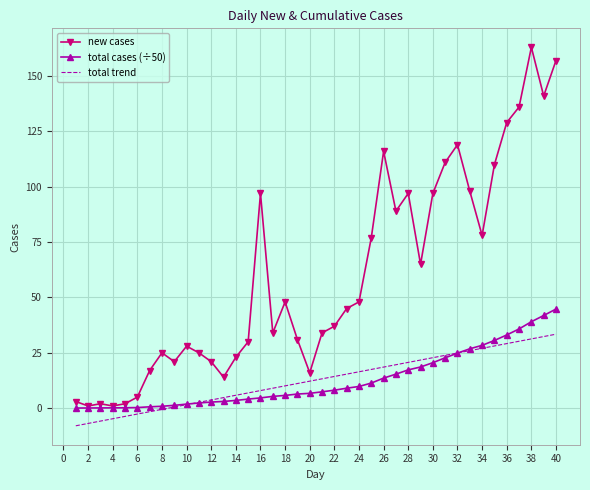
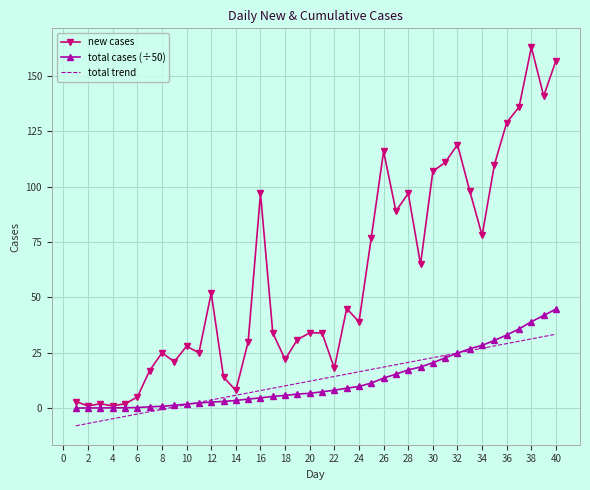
  {
    "new cases": {
      "6": 5,
      "8": 25,
      "10": 28,
-     "12": 21,
-     "14": 23,
+     "12": 52,
+     "14": 8,
      "16": 97,
-     "18": 48,
-     "20": 16,
-     "22": 37,
-     "24": 48,
+     "18": 22,
+     "20": 34,
+     "22": 18,
+     "24": 39,
      "26": 116,
      "28": 97,
-     "30": 97,
+     "30": 107,
      "32": 119,
      "34": 78,
      "36": 129,
      "38": 163,
      "40": 157
    }
  }
